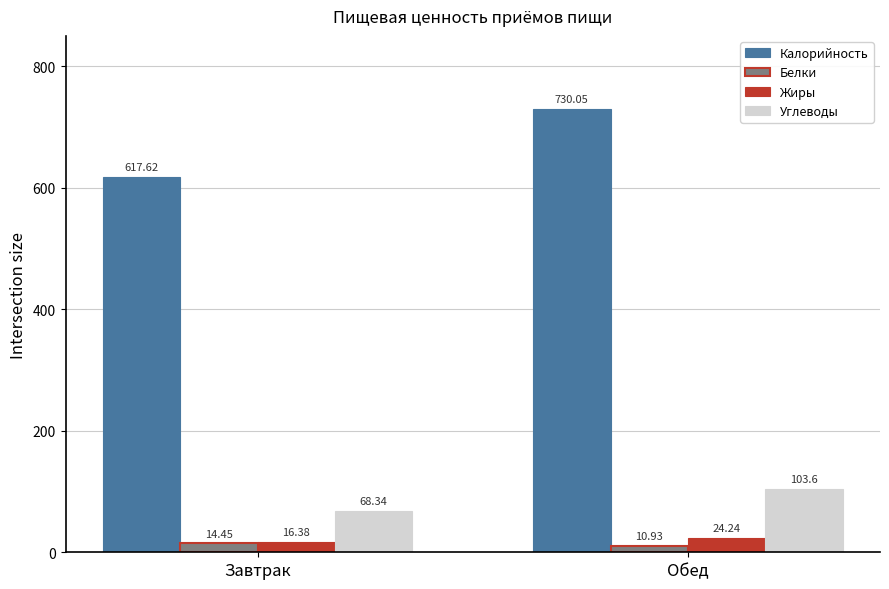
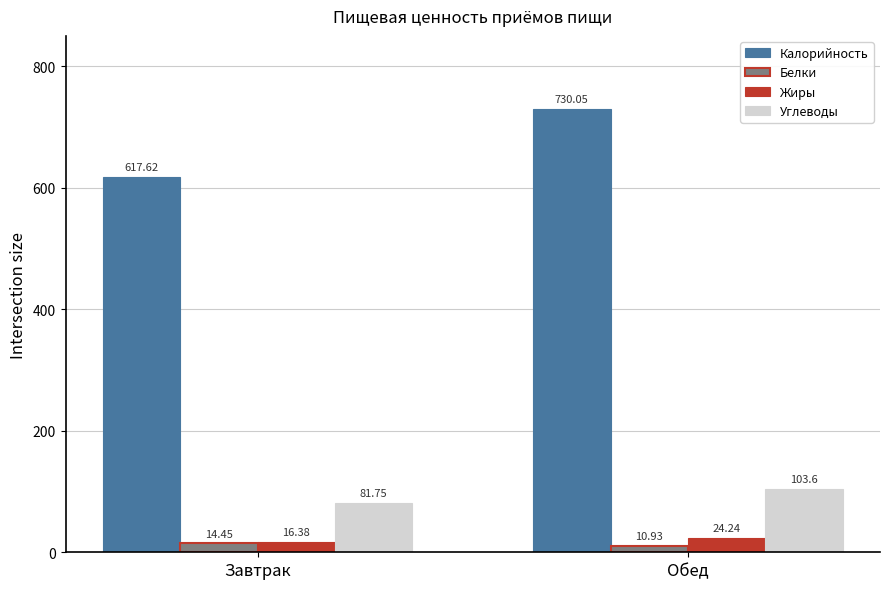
  {
    "Калорийность": {
      "Завтрак": 617.62,
      "Обед": 730.05
    },
    "Белки": {
      "Завтрак": 14.45,
      "Обед": 10.93
    },
    "Жиры": {
      "Завтрак": 16.38,
      "Обед": 24.24
    },
    "Углеводы": {
-     "Завтрак": 68.34,
+     "Завтрак": 81.75,
      "Обед": 103.6
    }
  }
